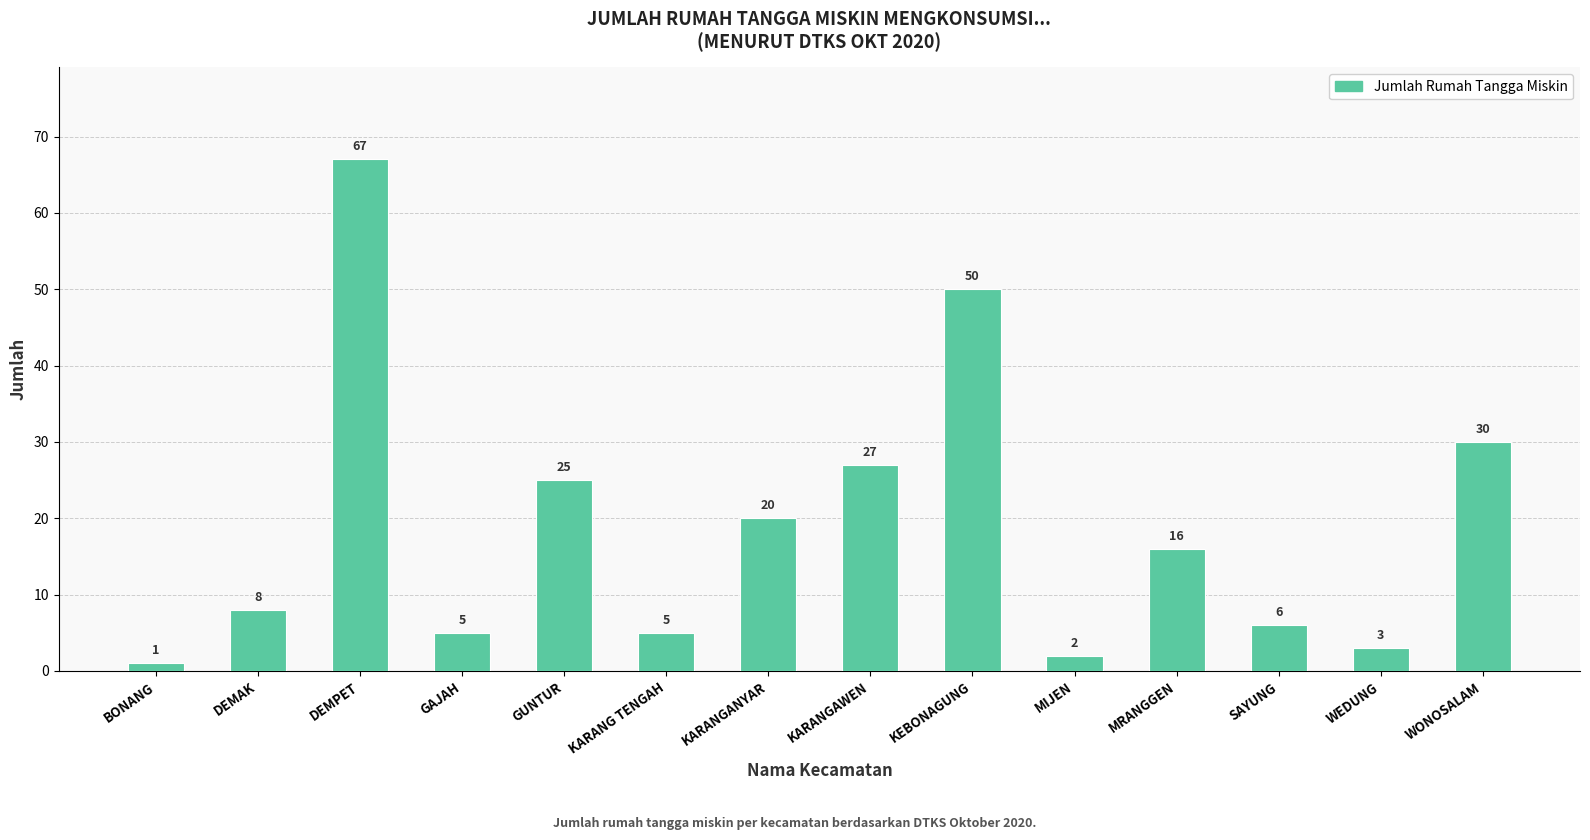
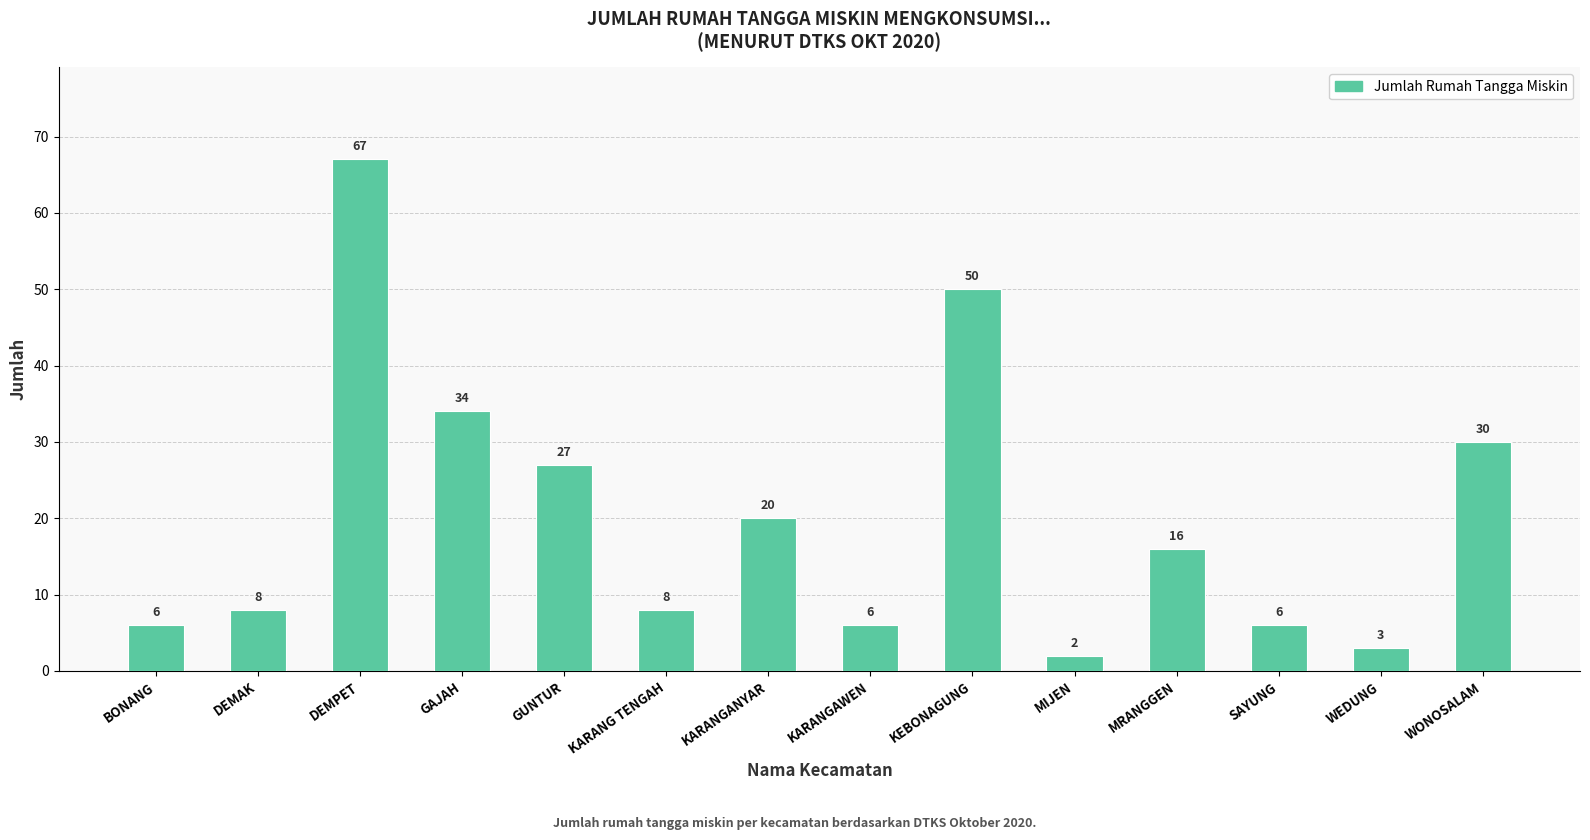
  {
-   "BONANG": 1,
+   "BONANG": 6,
    "DEMAK": 8,
    "DEMPET": 67,
-   "GAJAH": 5,
-   "GUNTUR": 25,
-   "KARANG TENGAH": 5,
+   "GAJAH": 34,
+   "GUNTUR": 27,
+   "KARANG TENGAH": 8,
    "KARANGANYAR": 20,
-   "KARANGAWEN": 27,
+   "KARANGAWEN": 6,
    "KEBONAGUNG": 50,
    "MIJEN": 2,
    "MRANGGEN": 16,
    "SAYUNG": 6,
    "WEDUNG": 3,
    "WONOSALAM": 30
  }
